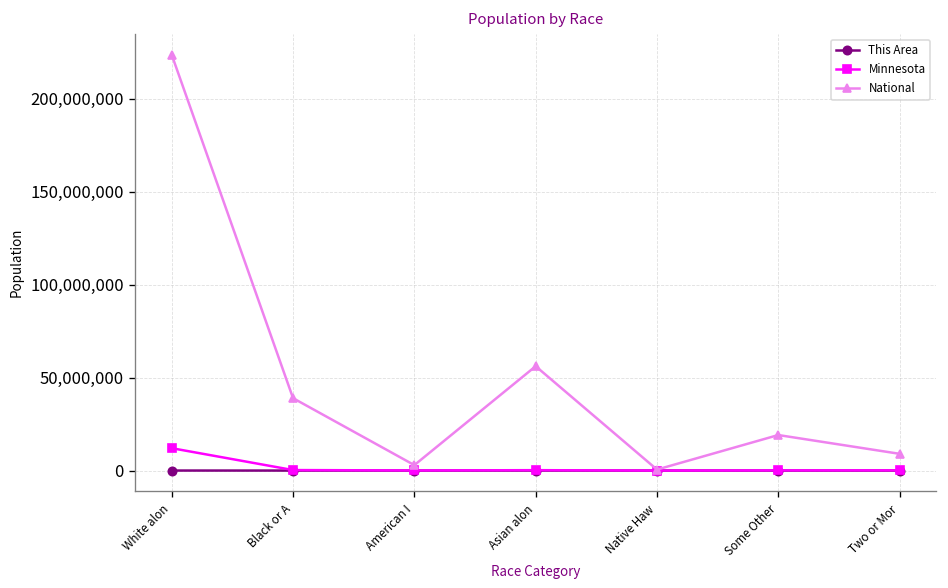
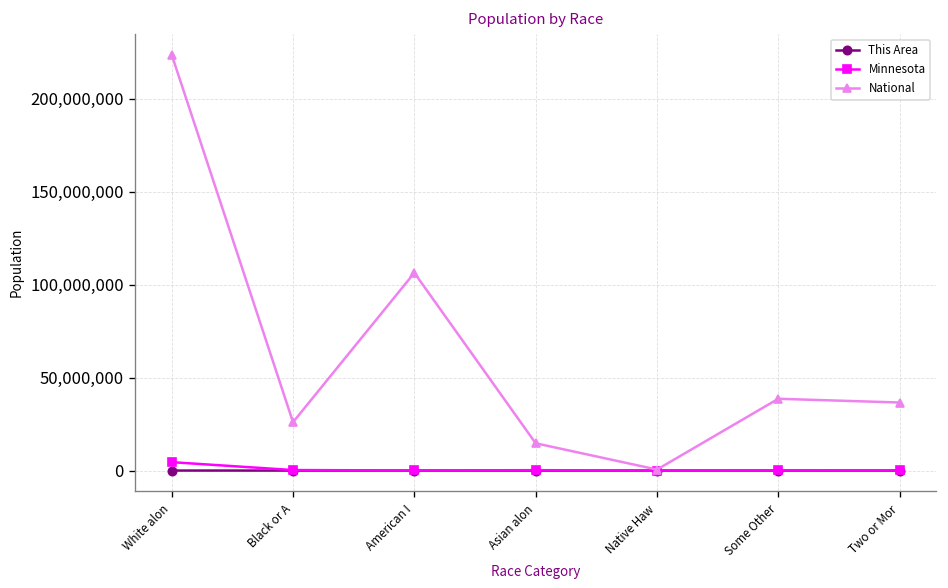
  {
    "This Area": {
      "White alon": "0"
    },
    "Minnesota": {
-     "White alon": "12,000,000"
+     "White alon": "5,000,000"
    },
    "National": {
      "White alon": "224,000,000",
-     "Black or A": "39,000,000",
-     "American I": "3,000,000",
-     "Asian alon": "56,000,000",
-     "Some Other": "19,000,000",
-     "Two or Mor": "9,000,000"
+     "Black or A": "26,000,000",
+     "American I": "106,000,000",
+     "Asian alon": "15,000,000",
+     "Some Other": "39,000,000",
+     "Two or Mor": "37,000,000"
    }
  }
